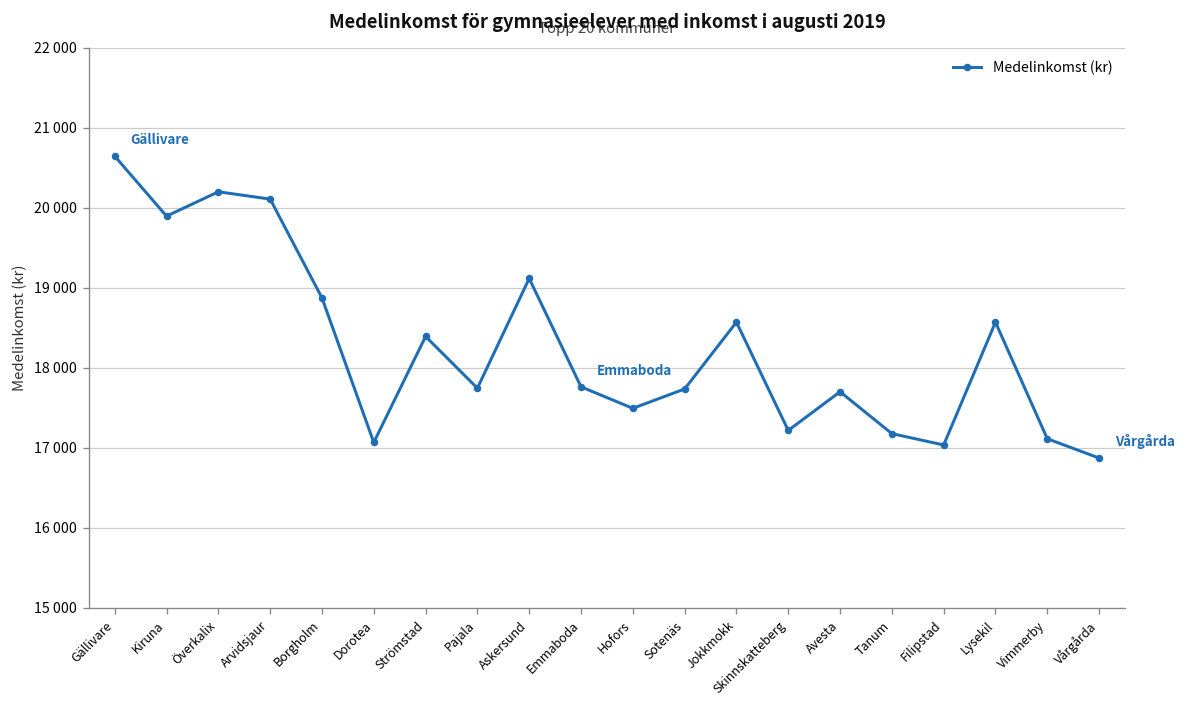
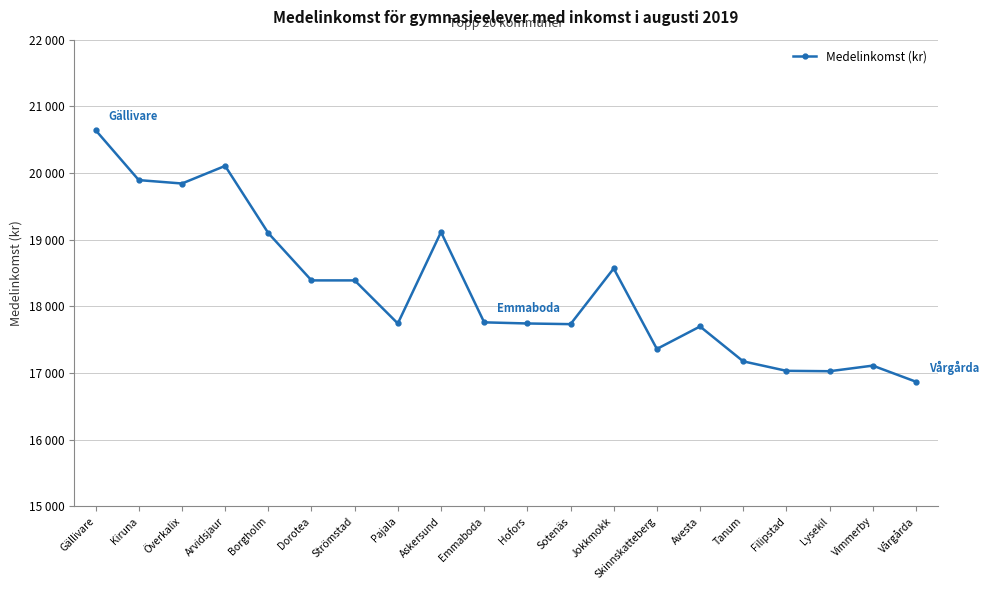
  {
    "Gällivare": 20600,
    "Kiruna": 19900,
-   "Överkalix": 20200,
+   "Överkalix": 19800,
    "Arvidsjaur": 20100,
-   "Borgholm": 18900,
-   "Dorotea": 17100,
+   "Borgholm": 19100,
+   "Dorotea": 18400,
    "Strömstad": 18400,
    "Pajala": 17700,
    "Askersund": 19100,
    "Emmaboda": 17800,
-   "Hofors": 17500,
+   "Hofors": 17700,
    "Sotenäs": 17700,
    "Jokkmokk": 18600,
-   "Skinnskatteberg": 17200,
+   "Skinnskatteberg": 17400,
    "Avesta": 17700,
    "Tanum": 17200,
    "Filipstad": 17000,
-   "Lysekil": 18600,
+   "Lysekil": 17000,
    "Vimmerby": 17100,
    "Vårgårda": 16900
  }
